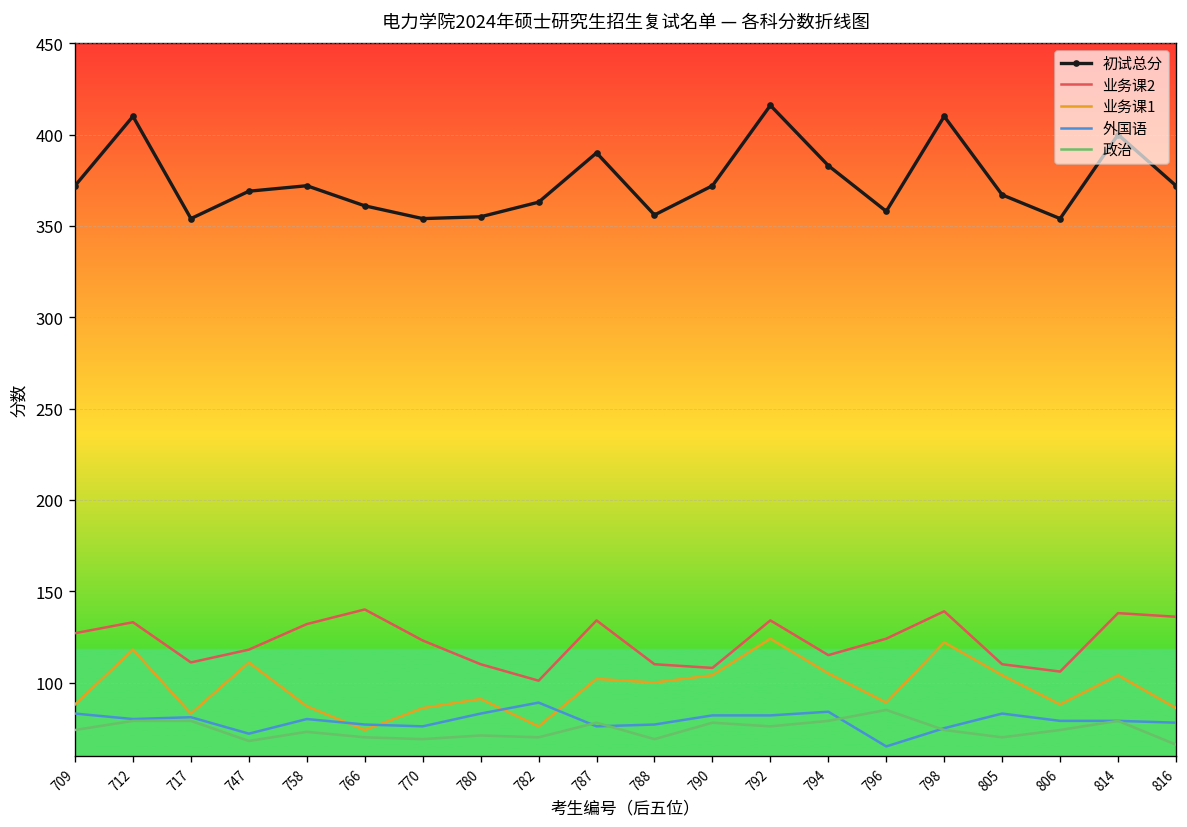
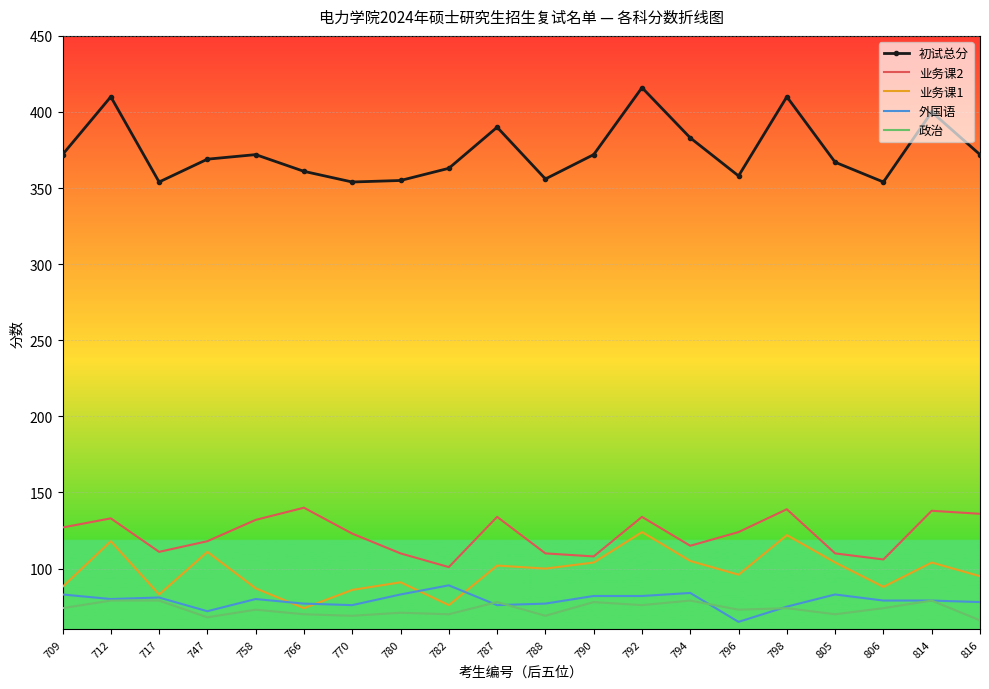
  {
    "初试总分": {
      "709": 372,
      "712": 410,
      "717": 354,
      "747": 369,
      "758": 372,
      "766": 361,
      "770": 354,
      "780": 355,
      "782": 363,
      "787": 390,
      "788": 356,
      "790": 372,
      "792": 416,
      "794": 383,
      "796": 358,
      "798": 410,
      "805": 367,
      "806": 354,
      "816": 372
    },
    "业务课2": {
      "709": 127,
      "712": 133,
      "717": 111,
      "747": 118,
      "758": 132,
      "766": 140,
      "770": 123,
      "780": 110,
      "782": 101,
      "787": 134,
      "788": 110,
      "790": 108,
      "792": 134,
      "794": 115,
      "796": 124,
      "798": 139,
      "805": 110,
      "806": 106,
      "814": 138,
      "816": 136
    },
    "业务课1": {
      "709": 88,
      "712": 118,
      "717": 83,
      "747": 111,
      "758": 87,
      "766": 74,
      "770": 86,
      "780": 91,
      "782": 76,
      "787": 102,
      "788": 100,
      "790": 104,
      "792": 124,
      "794": 105,
-     "796": 89,
+     "796": 96,
      "798": 122,
      "805": 104,
      "806": 88,
      "814": 104,
-     "816": 86
+     "816": 95
    },
    "外国语": {
      "709": 83,
      "717": 81,
      "747": 72,
      "758": 80,
      "766": 77,
      "770": 76,
      "780": 83,
      "782": 89,
      "787": 76,
      "788": 77,
      "790": 82,
      "792": 82,
      "794": 84,
      "796": 65,
      "805": 83,
      "806": 79,
      "816": 78
    },
    "政治": {
      "709": 74,
      "717": 79,
      "747": 68,
      "758": 73,
      "766": 70,
      "770": 69,
      "780": 71,
      "782": 70,
      "787": 78,
      "788": 69,
      "790": 78,
      "792": 76,
      "794": 79,
-     "796": 85,
+     "796": 73,
      "805": 70,
      "806": 74,
      "816": 66
    }
  }
